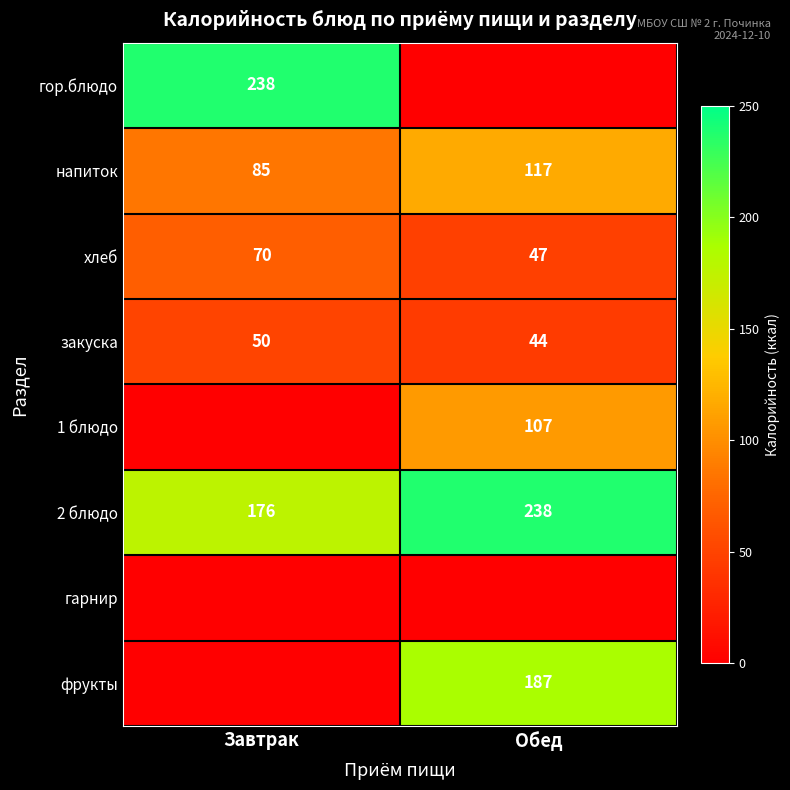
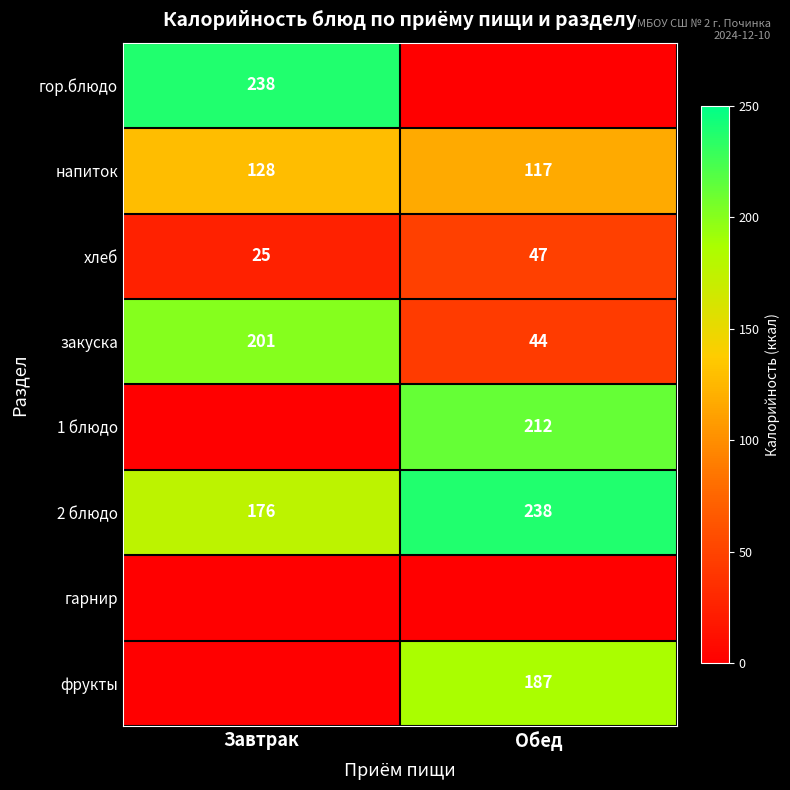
  {
    "гор.блюдо": {
      "Завтрак": 238
    },
    "напиток": {
-     "Завтрак": 85,
+     "Завтрак": 128,
      "Обед": 117
    },
    "хлеб": {
-     "Завтрак": 70,
+     "Завтрак": 25,
      "Обед": 47
    },
    "закуска": {
-     "Завтрак": 50,
+     "Завтрак": 201,
      "Обед": 44
    },
    "1 блюдо": {
-     "Обед": 107
+     "Обед": 212
    },
    "2 блюдо": {
      "Завтрак": 176,
      "Обед": 238
    },
    "фрукты": {
      "Обед": 187
    }
  }
